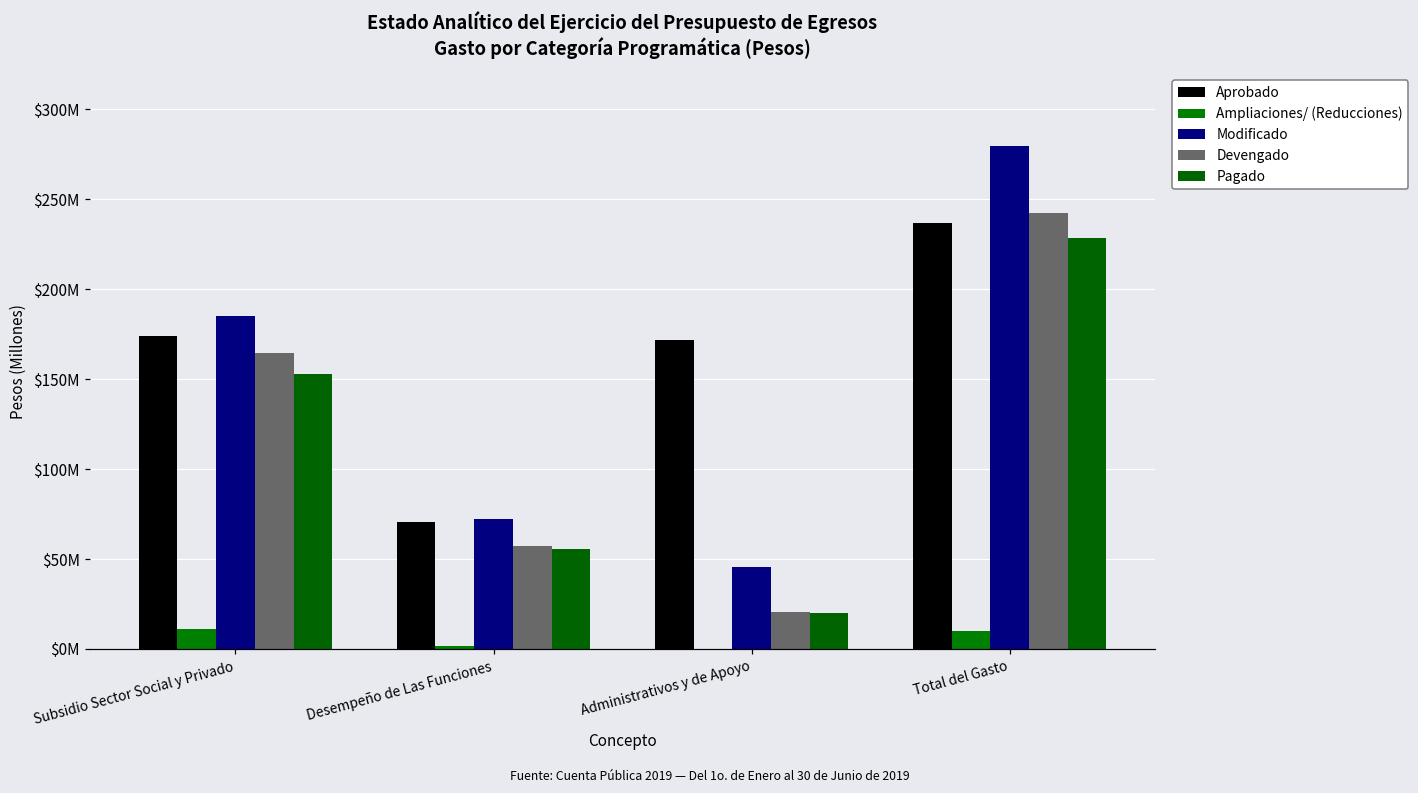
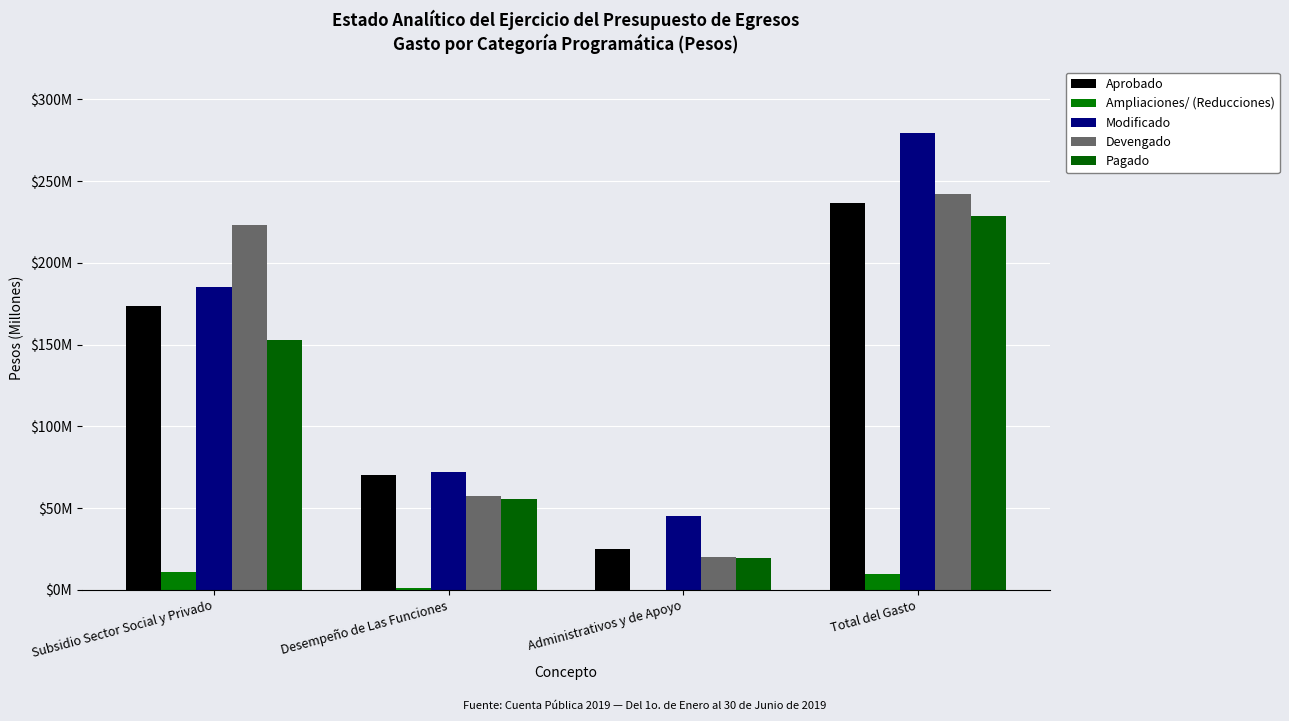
  {
    "Aprobado": {
      "Subsidio Sector Social y Privado": "$174000000",
      "Desempeño de Las Funciones": "$71000000",
-     "Administrativos y de Apoyo": "$172000000",
+     "Administrativos y de Apoyo": "$25000000",
      "Total del Gasto": "$237000000"
    },
    "Modificado": {
      "Subsidio Sector Social y Privado": "$185000000",
      "Desempeño de Las Funciones": "$72000000",
      "Administrativos y de Apoyo": "$45000000",
      "Total del Gasto": "$279000000"
    },
    "Devengado": {
-     "Subsidio Sector Social y Privado": "$165000000",
+     "Subsidio Sector Social y Privado": "$223000000",
      "Desempeño de Las Funciones": "$57000000",
      "Administrativos y de Apoyo": "$20000000",
      "Total del Gasto": "$242000000"
    }
  }
